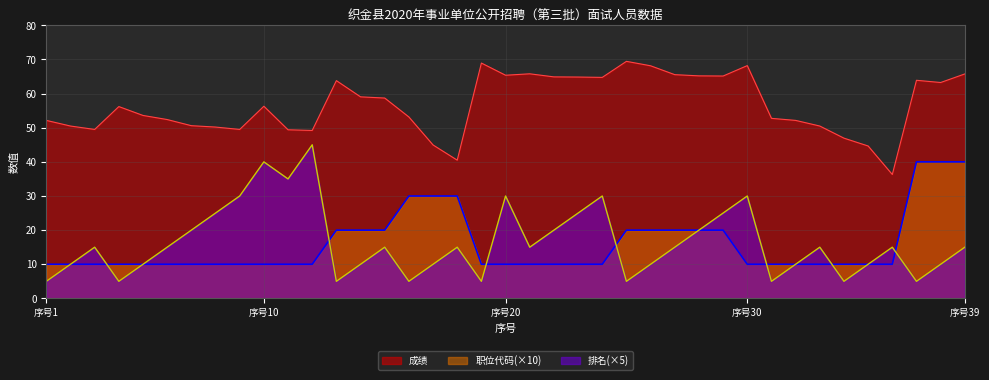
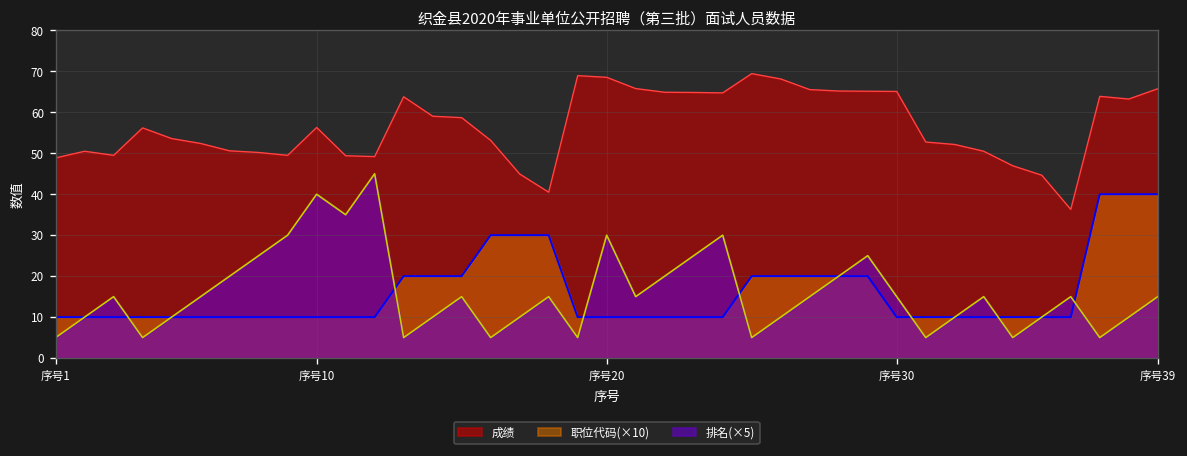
  {
    "成绩": {
-     "序号1": 52,
+     "序号1": 49,
      "序号10": 56,
-     "序号20": 65,
-     "序号30": 68,
+     "序号20": 69,
+     "序号30": 65,
      "序号39": 66
    },
    "职位代码(×10)": {
      "序号1": 10,
      "序号10": 10,
      "序号20": 10,
      "序号30": 10,
      "序号39": 40
    },
    "排名(×5)": {
      "序号1": 5,
      "序号10": 40,
      "序号20": 30,
-     "序号30": 30,
+     "序号30": 15,
      "序号39": 15
    }
  }
